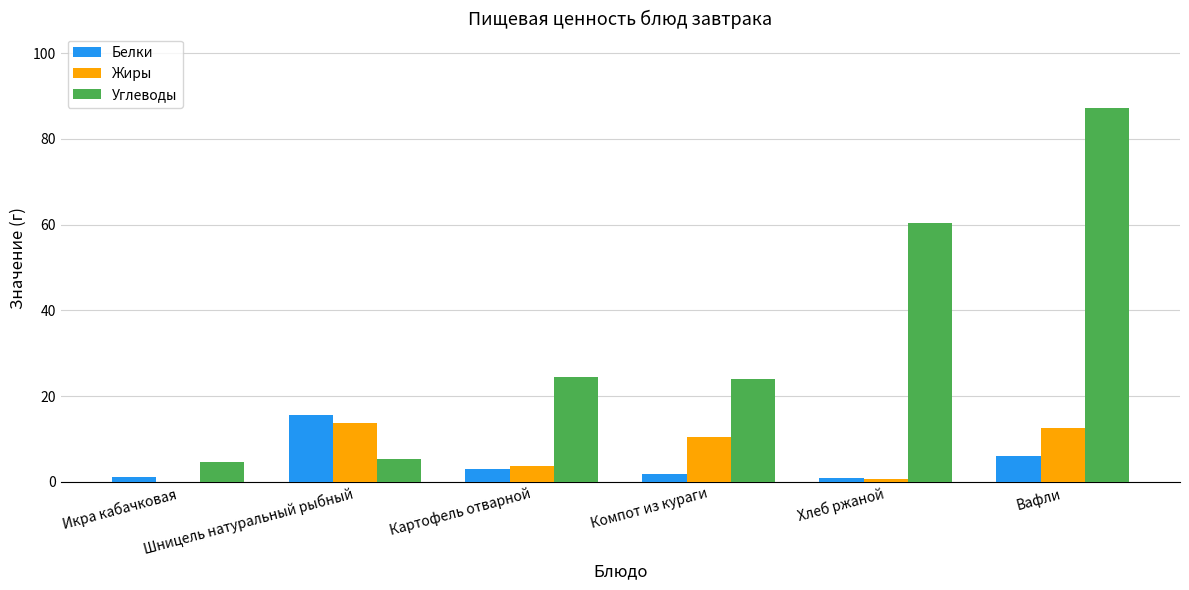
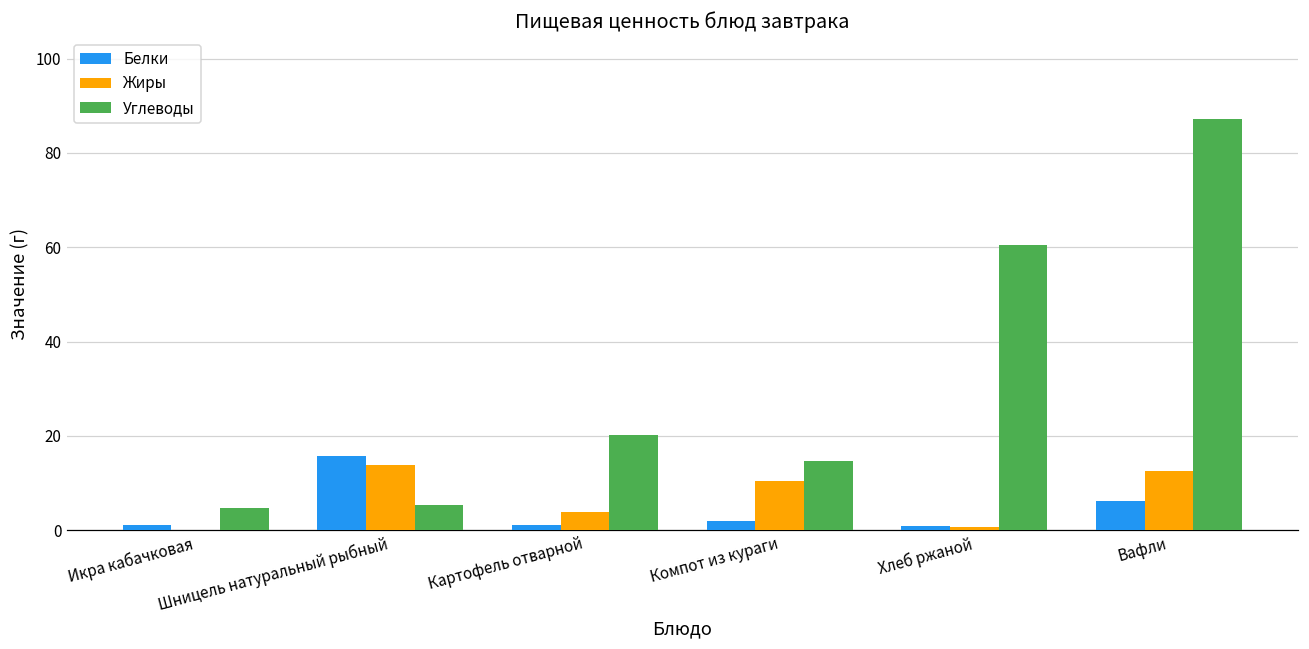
  {
    "Белки": {
      "Икра кабачковая": 1,
      "Шницель натуральный рыбный": 16,
-     "Картофель отварной": 3,
+     "Картофель отварной": 1,
      "Компот из кураги": 2,
      "Хлеб ржаной": 1,
      "Вафли": 6
    },
    "Жиры": {
      "Икра кабачковая": 0,
      "Шницель натуральный рыбный": 14,
      "Картофель отварной": 4,
      "Компот из кураги": 10,
      "Хлеб ржаной": 1,
      "Вафли": 13
    },
    "Углеводы": {
      "Икра кабачковая": 5,
      "Шницель натуральный рыбный": 5,
-     "Картофель отварной": 25,
-     "Компот из кураги": 24,
+     "Картофель отварной": 20,
+     "Компот из кураги": 15,
      "Хлеб ржаной": 60,
      "Вафли": 87
    }
  }
